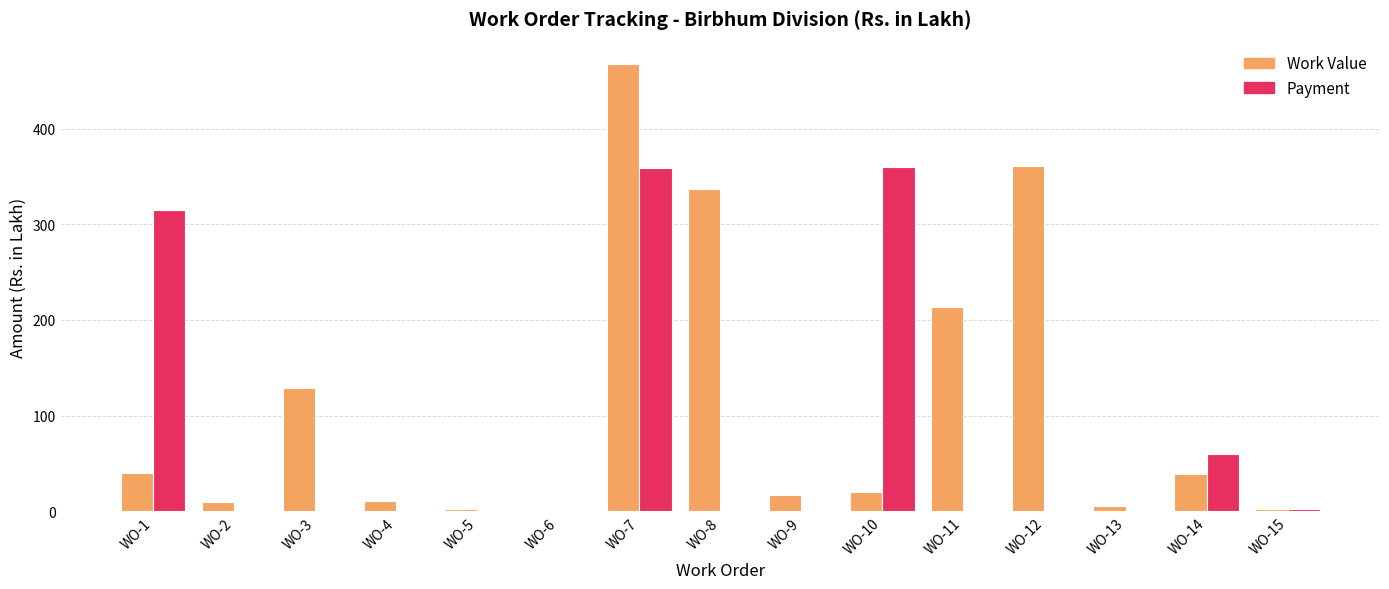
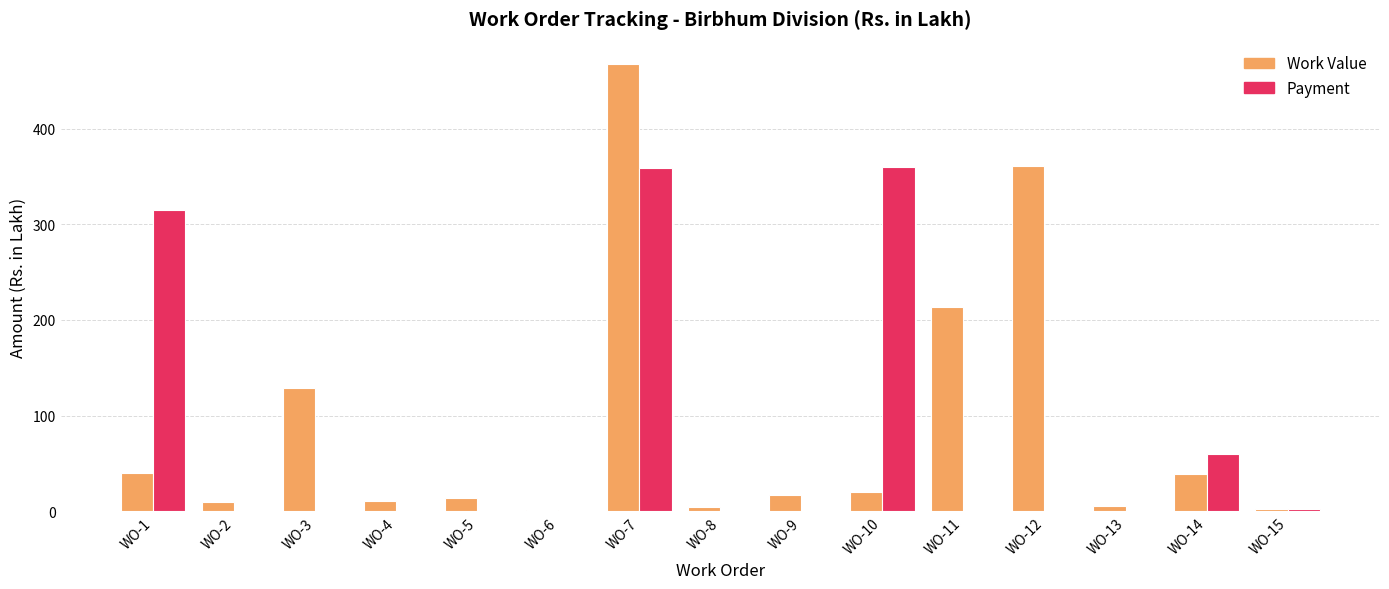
  {
    "Work Value": {
      "WO-1": 40,
      "WO-2": 10,
      "WO-3": 130,
      "WO-4": 10,
-     "WO-5": 0,
+     "WO-5": 10,
      "WO-7": 470,
-     "WO-8": 340,
+     "WO-8": 0,
      "WO-9": 20,
      "WO-10": 20,
      "WO-11": 210,
      "WO-12": 360,
      "WO-13": 10,
      "WO-14": 40,
      "WO-15": 0
    },
    "Payment": {
      "WO-1": 320,
      "WO-2": 0,
      "WO-3": 0,
      "WO-4": 0,
      "WO-5": 0,
      "WO-6": 0,
      "WO-7": 360,
      "WO-8": 0,
      "WO-9": 0,
      "WO-10": 360,
      "WO-11": 0,
      "WO-12": 0,
      "WO-13": 0,
      "WO-14": 60,
      "WO-15": 0
    }
  }
